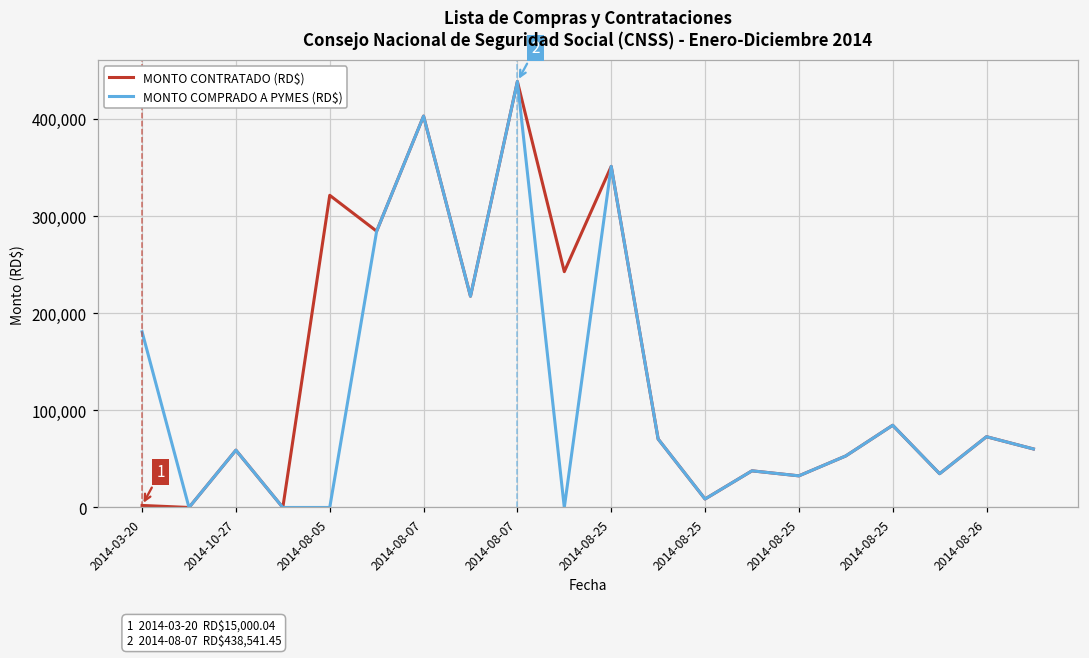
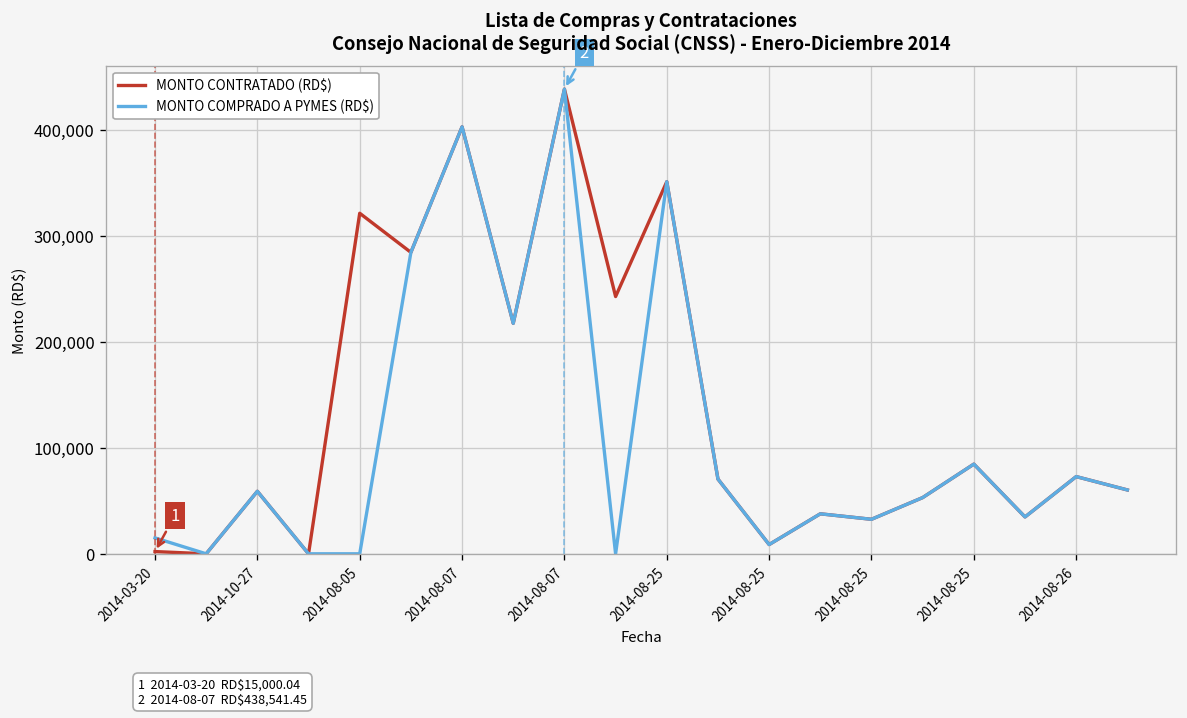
  {
    "MONTO CONTRATADO (RD$)": {
      "2014-03-20": "0",
      "2014-08-05": "320,000"
    },
    "MONTO COMPRADO A PYMES (RD$)": {
-     "2014-03-20": "180,000",
+     "2014-03-20": "20,000",
      "2014-08-05": "0"
    }
  }
